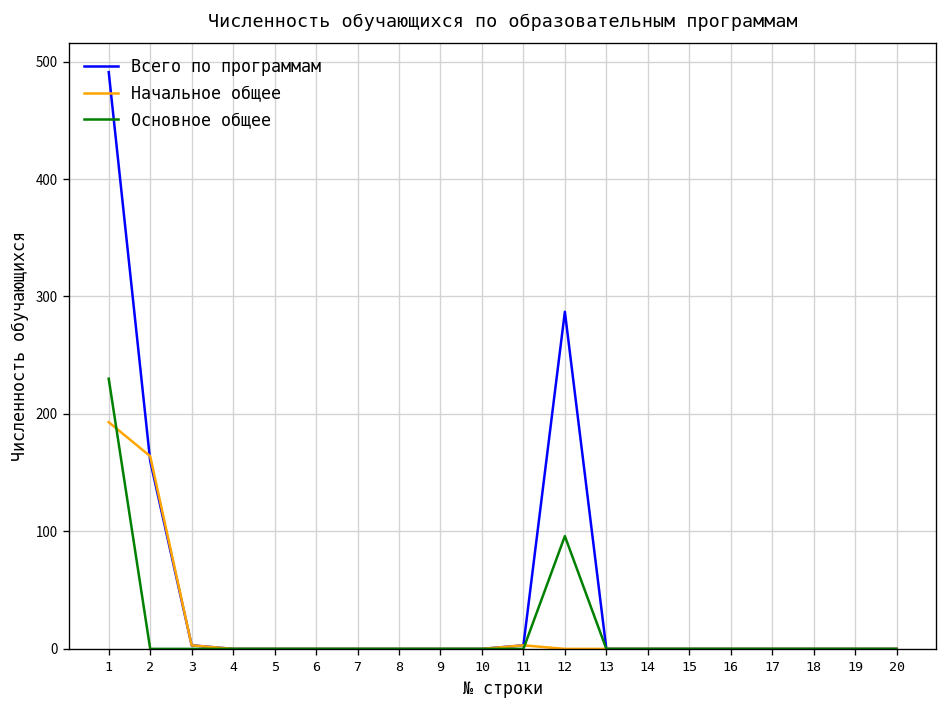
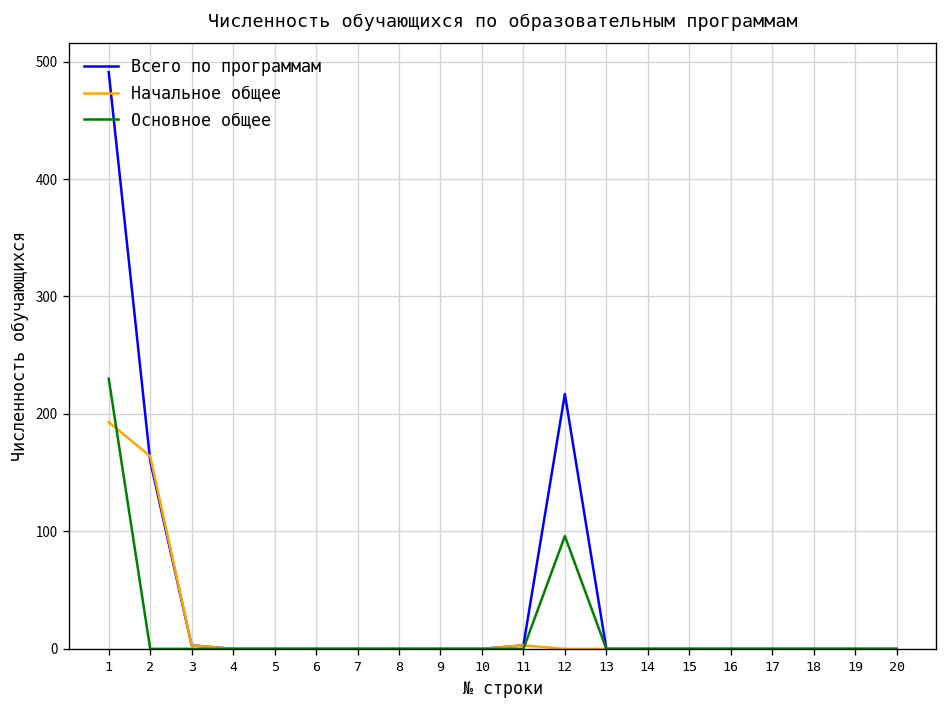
  {
    "Всего по программам": {
      "1": 490,
      "2": 160,
-     "12": 290
+     "12": 220
    },
    "Начальное общее": {
      "1": 190,
      "2": 160,
      "12": 0
    },
    "Основное общее": {
      "1": 230,
      "2": 0,
      "3": 0,
      "11": 0,
      "12": 100
    }
  }
